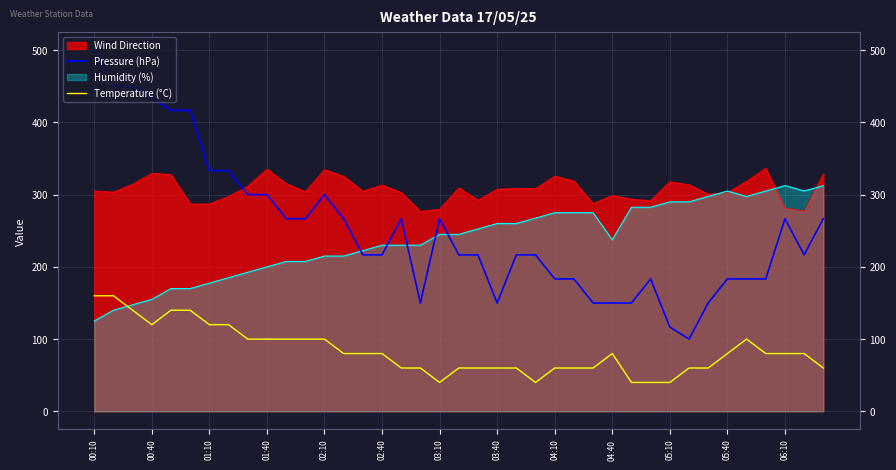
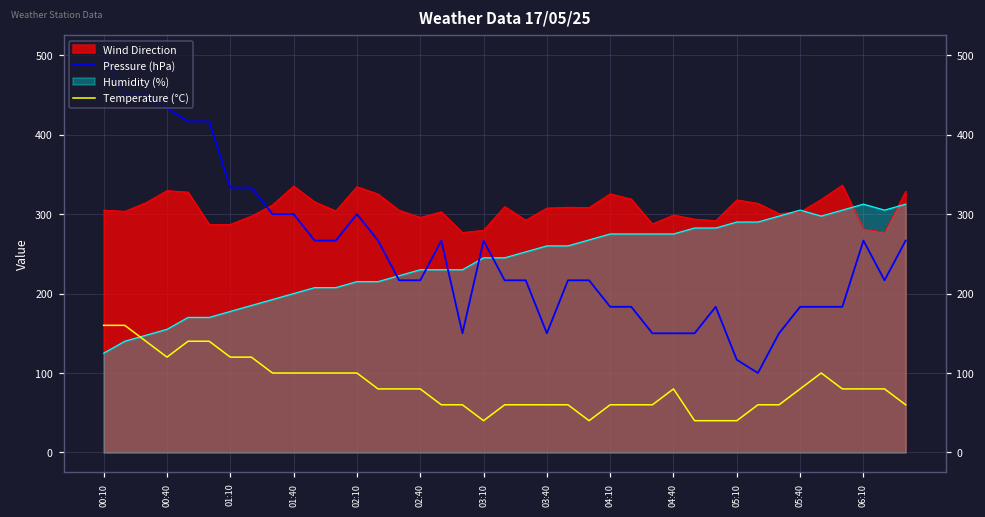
  {
    "Wind Direction": {
      "00:10": 310,
      "00:40": 330,
      "01:10": 290,
      "01:40": 340,
      "02:10": 330,
-     "02:40": 310,
+     "02:40": 300,
      "03:10": 280,
      "03:40": 310,
      "04:10": 330,
      "04:40": 300,
      "05:10": 320,
      "06:10": 280
    },
    "Humidity (%)": {
      "00:10": 130,
      "00:40": 160,
      "01:10": 180,
      "01:40": 200,
      "02:10": 220,
      "02:40": 230,
      "03:10": 240,
      "03:40": 260,
      "04:10": 280,
-     "04:40": 240,
+     "04:40": 280,
      "05:10": 290,
      "06:10": 310
    },
    "Pressure (hPa)": {
      "01:10": 330,
      "01:40": 300,
      "02:10": 300,
      "02:40": 220,
      "03:10": 270,
      "03:40": 150,
      "04:10": 180,
      "04:40": 150,
      "05:10": 120,
      "05:40": 180,
      "06:10": 270
    },
    "Temperature (°C)": {
      "00:10": 160,
      "00:40": 120,
      "01:10": 120,
      "01:40": 100,
      "02:10": 100,
      "02:40": 80,
      "03:10": 40,
      "03:40": 60,
      "04:10": 60,
      "04:40": 80,
      "05:10": 40,
      "05:40": 80,
      "06:10": 80
    }
  }
